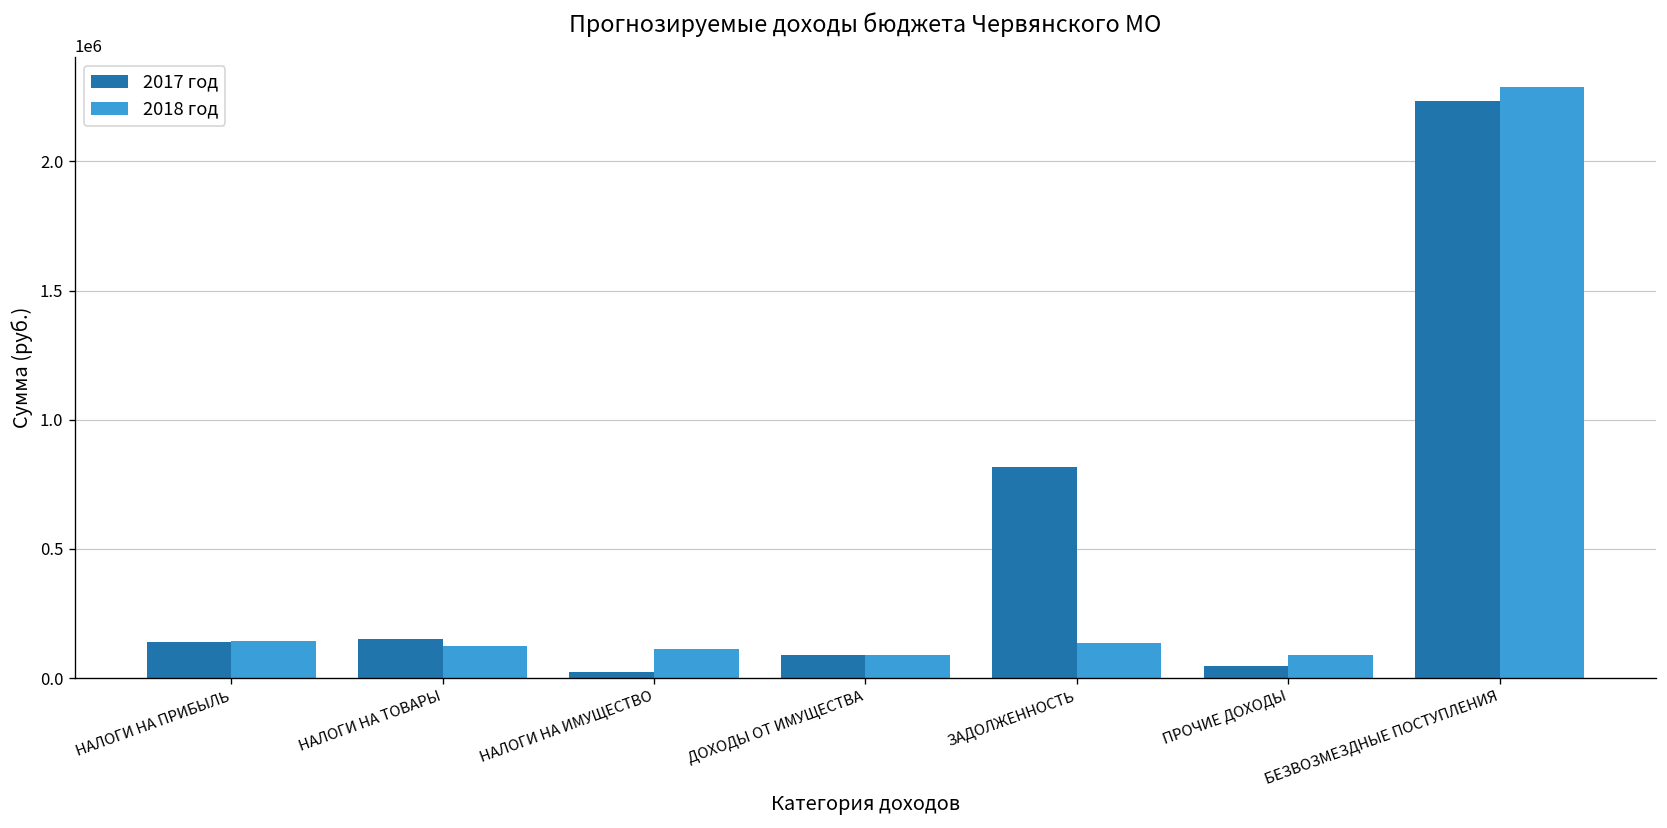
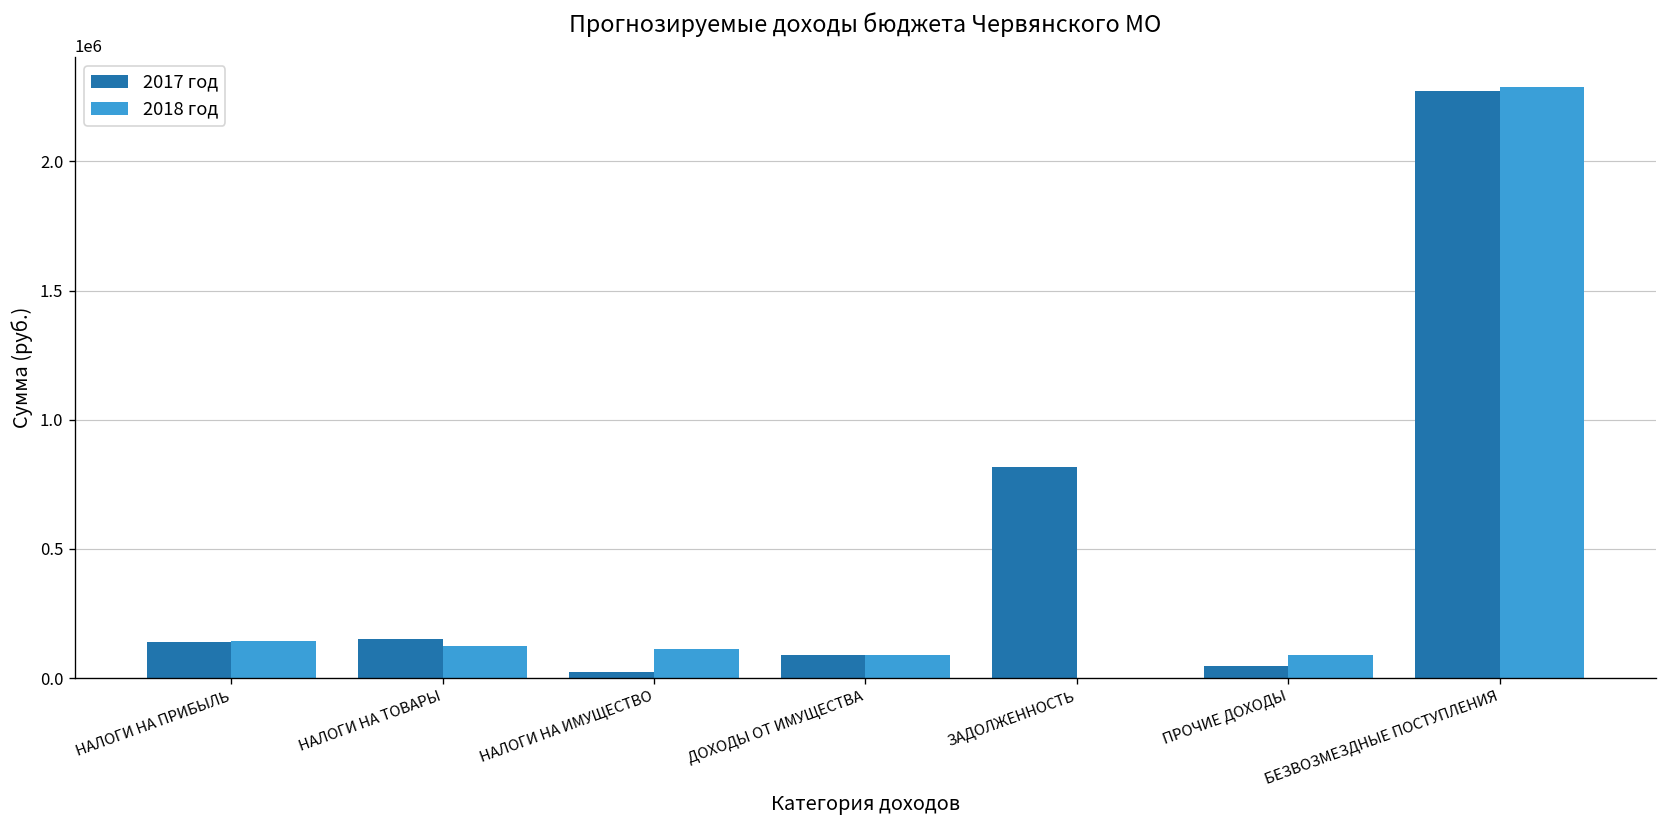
  {
    "2017 год": {
      "НАЛОГИ НА ПРИБЫЛЬ": 140000,
      "НАЛОГИ НА ТОВАРЫ": 150000,
      "НАЛОГИ НА ИМУЩЕСТВО": 20000,
      "ДОХОДЫ ОТ ИМУЩЕСТВА": 90000,
      "ЗАДОЛЖЕННОСТЬ": 820000,
      "ПРОЧИЕ ДОХОДЫ": 50000,
-     "БЕЗВОЗМЕЗДНЫЕ ПОСТУПЛЕНИЯ": 2230000
+     "БЕЗВОЗМЕЗДНЫЕ ПОСТУПЛЕНИЯ": 2270000
    },
    "2018 год": {
      "НАЛОГИ НА ПРИБЫЛЬ": 150000,
      "НАЛОГИ НА ТОВАРЫ": 130000,
      "НАЛОГИ НА ИМУЩЕСТВО": 110000,
      "ДОХОДЫ ОТ ИМУЩЕСТВА": 90000,
-     "ЗАДОЛЖЕННОСТЬ": 130000,
+     "ЗАДОЛЖЕННОСТЬ": 0,
      "ПРОЧИЕ ДОХОДЫ": 90000,
      "БЕЗВОЗМЕЗДНЫЕ ПОСТУПЛЕНИЯ": 2290000
    }
  }
